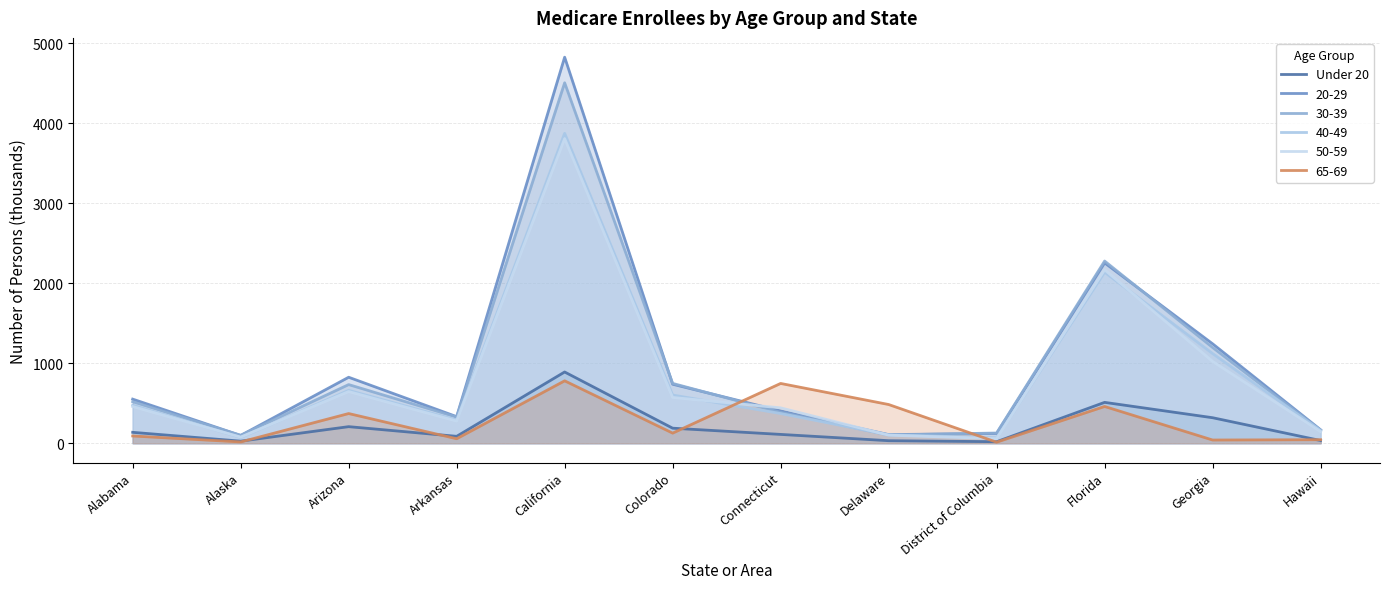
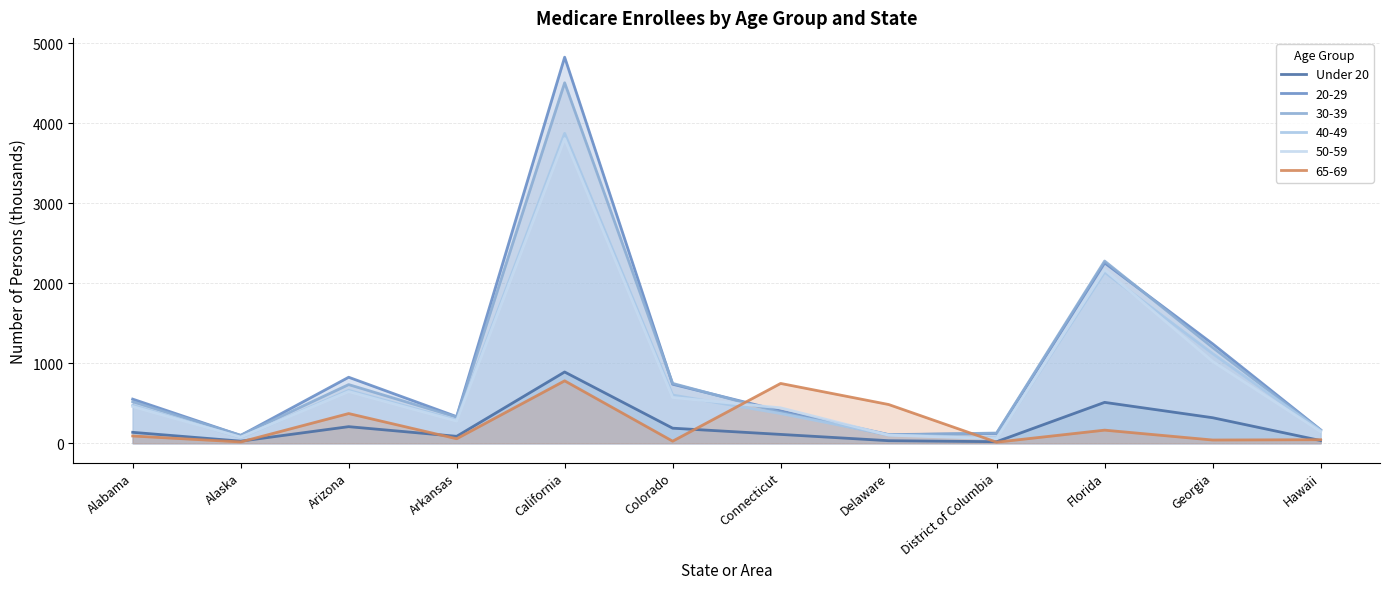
  {
    "65-69": {
      "Alabama": 100,
      "Arizona": 400,
      "California": 800,
-     "Colorado": 100,
+     "Colorado": 0,
      "Connecticut": 700,
      "Delaware": 500,
-     "Florida": 500,
+     "Florida": 200,
      "Georgia": 0
    }
  }
